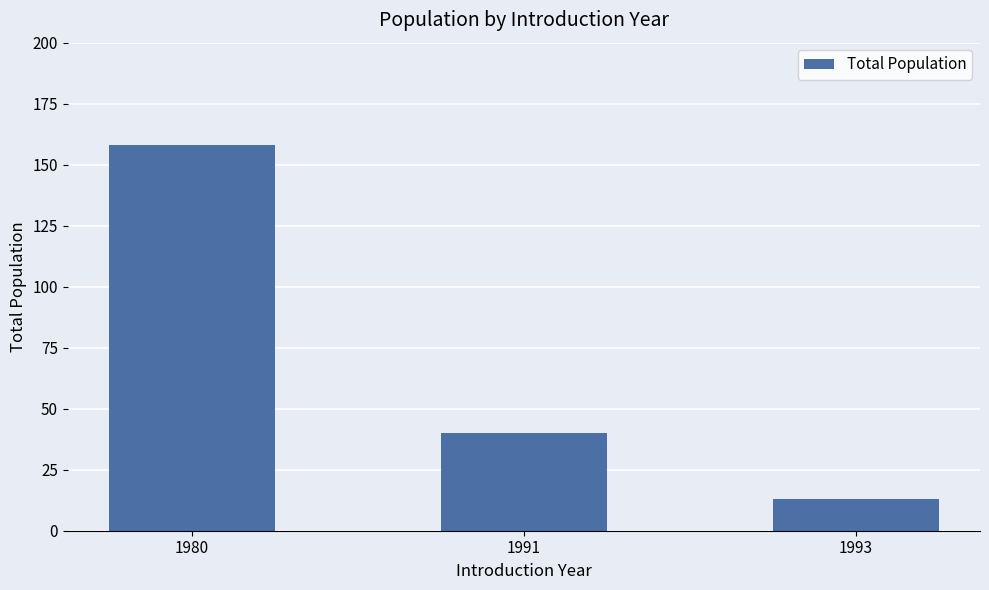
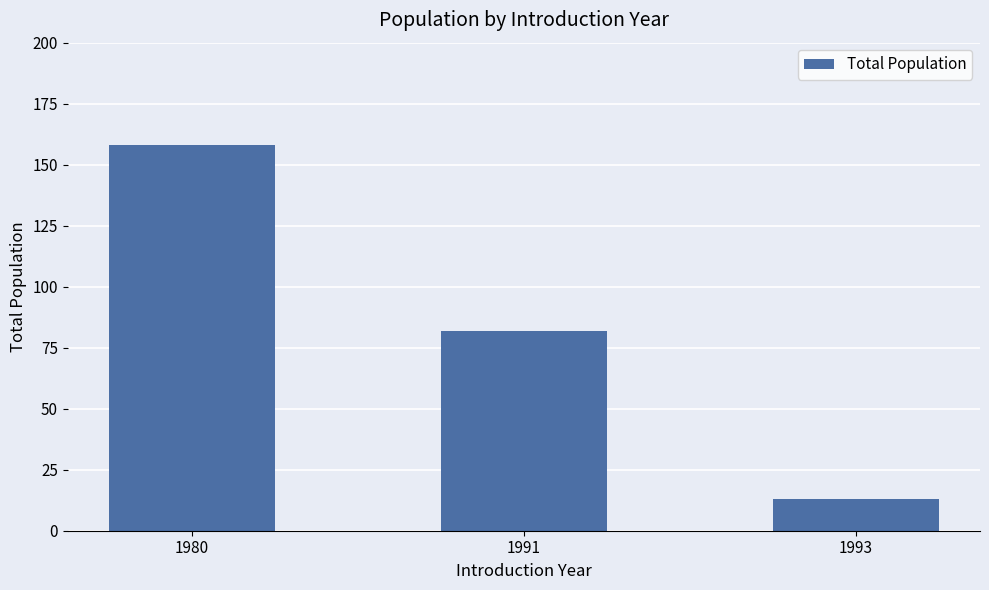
  {
    "1980": 158,
-   "1991": 40,
+   "1991": 82,
    "1993": 13
  }
